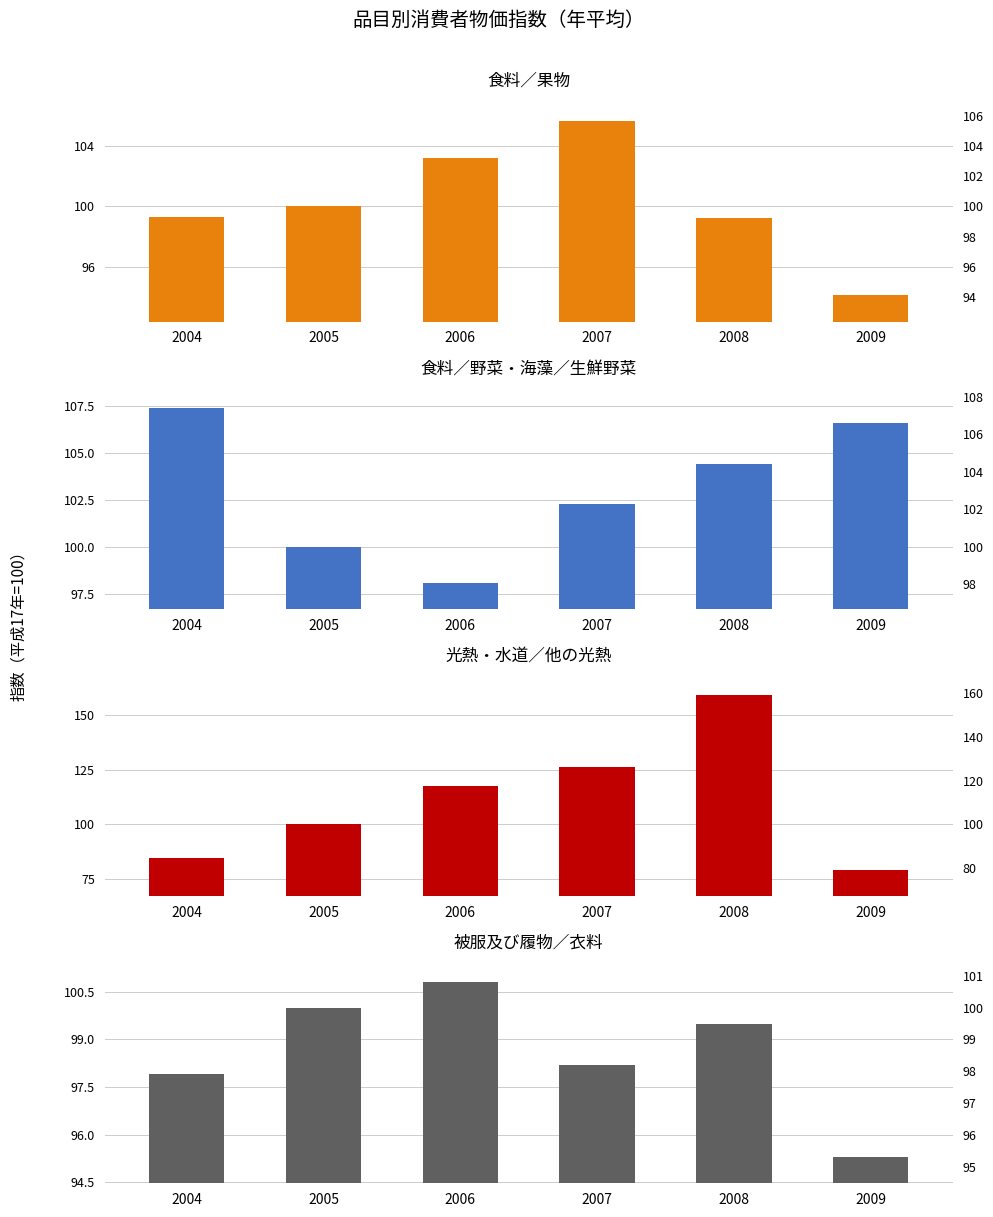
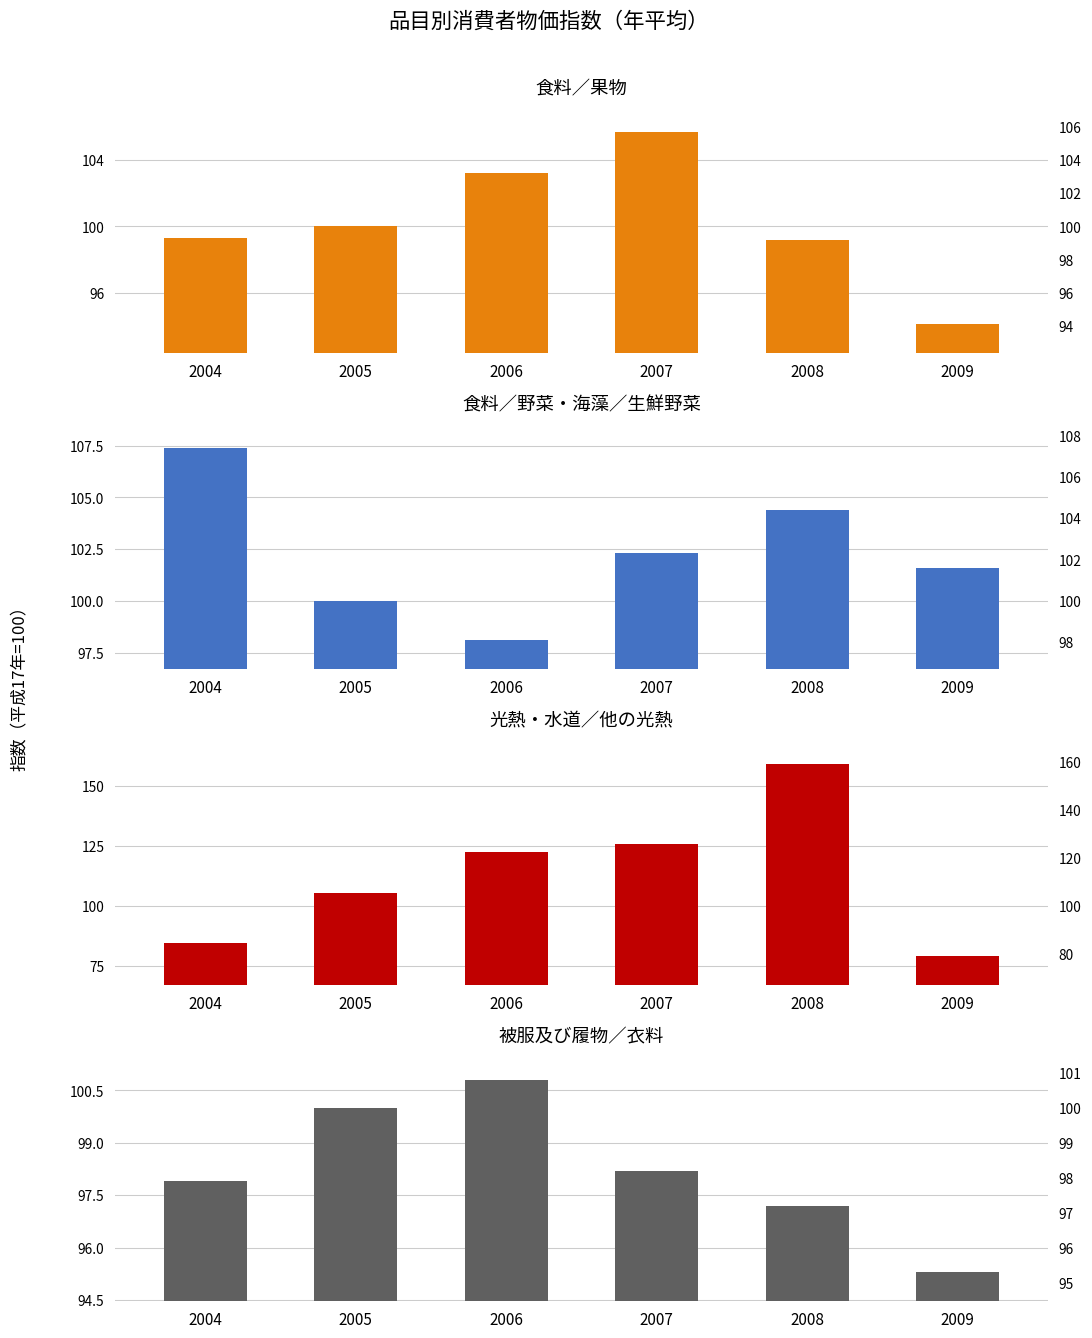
  {
    "食料／果物": {
      "2004": 99.3,
      "2005": 100.0,
      "2006": 103.2,
      "2007": 105.7,
      "2008": 99.2,
      "2009": 94.1
    },
    "食料／野菜・海藻／生鮮野菜": {
      "2004": 107.4,
      "2005": 100.0,
      "2006": 98.1,
      "2007": 102.3,
      "2008": 104.4,
-     "2009": 106.6
+     "2009": 101.6
    },
    "光熱・水道／他の光熱": {
      "2004": 84,
-     "2005": 100,
-     "2006": 117,
+     "2005": 106,
+     "2006": 123,
      "2007": 126,
      "2008": 159,
      "2009": 79
    },
    "被服及び履物／衣料": {
      "2004": 97.9,
      "2005": 100.0,
      "2006": 100.8,
      "2007": 98.2,
-     "2008": 99.5,
+     "2008": 97.2,
      "2009": 95.3
    }
  }
